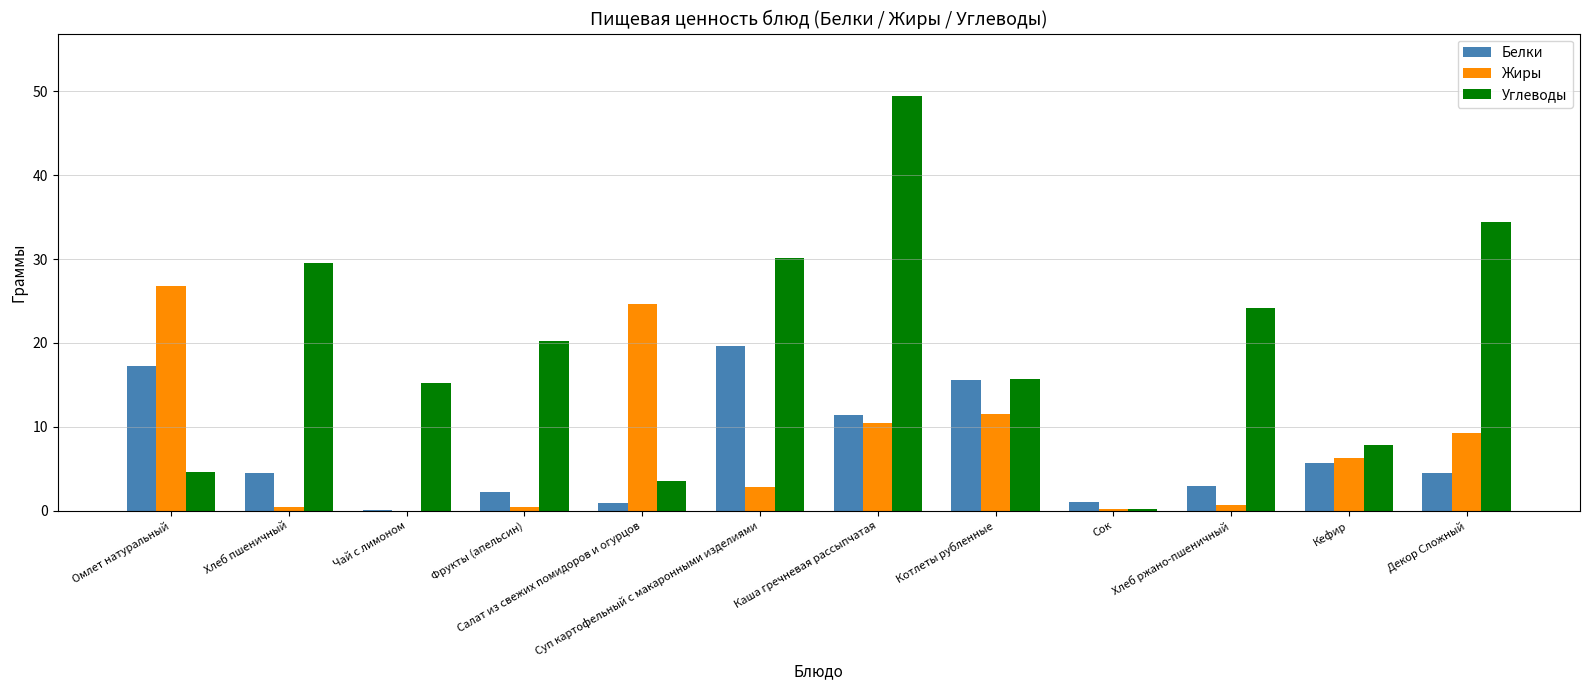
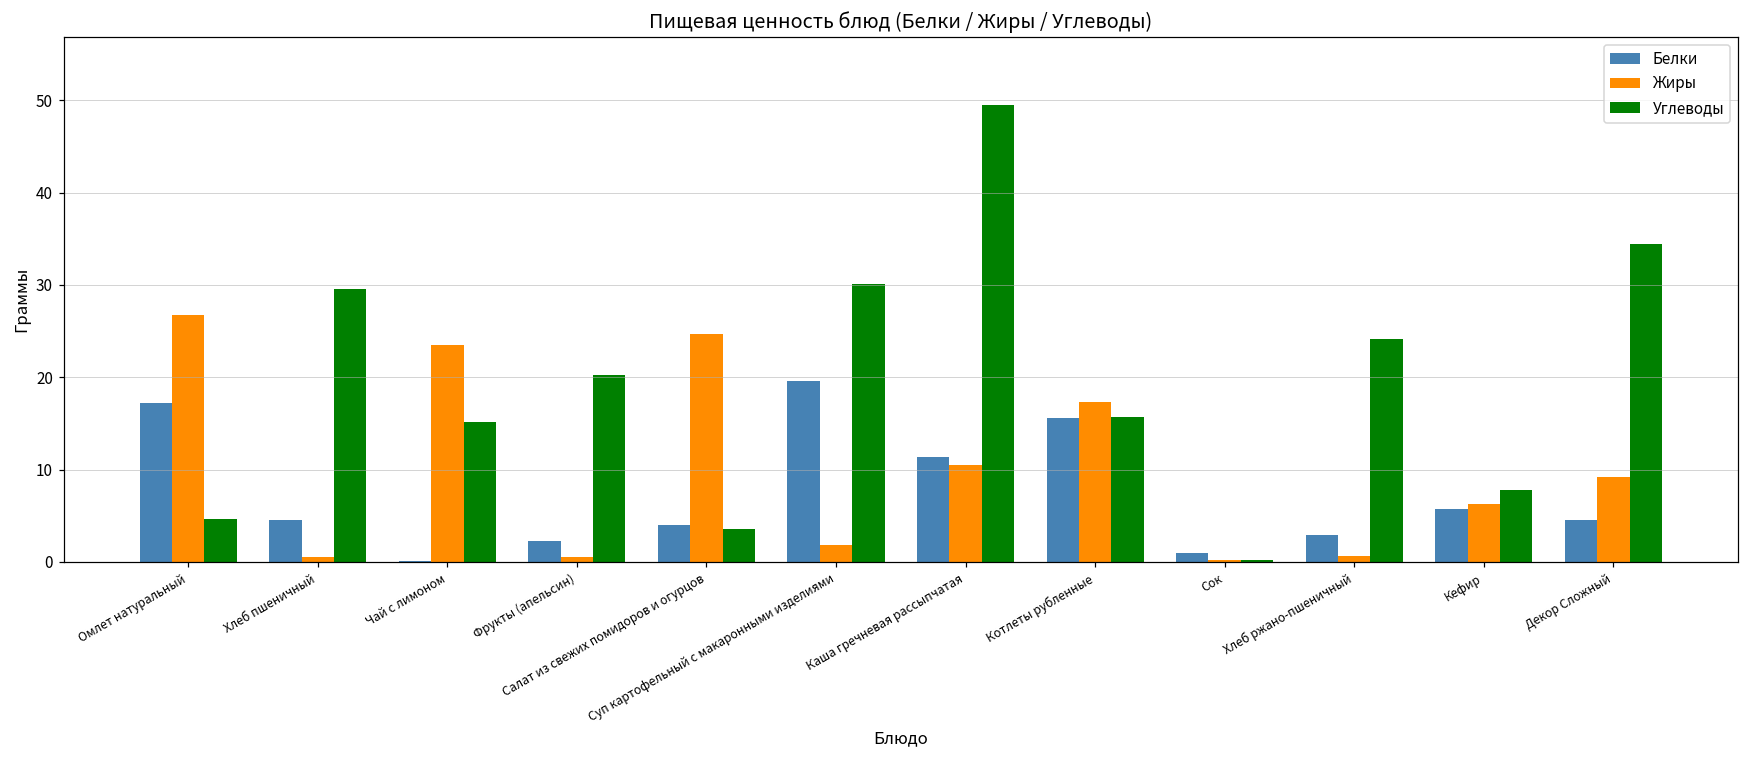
  {
    "Белки": {
      "Омлет натуральный": 17,
      "Хлеб пшеничный": 5,
      "Фрукты (апельсин)": 2,
-     "Салат из свежих помидоров и огурцов": 1,
+     "Салат из свежих помидоров и огурцов": 4,
      "Суп картофельный с макаронными изделиями": 20,
      "Каша гречневая рассыпчатая": 11,
      "Котлеты рубленные": 16,
      "Сок": 1,
      "Хлеб ржано-пшеничный": 3,
      "Кефир": 6,
      "Декор Сложный": 5
    },
    "Жиры": {
      "Омлет натуральный": 27,
      "Хлеб пшеничный": 0,
-     "Чай с лимоном": 0,
+     "Чай с лимоном": 24,
      "Фрукты (апельсин)": 1,
      "Салат из свежих помидоров и огурцов": 25,
-     "Суп картофельный с макаронными изделиями": 3,
+     "Суп картофельный с макаронными изделиями": 2,
      "Каша гречневая рассыпчатая": 10,
-     "Котлеты рубленные": 12,
+     "Котлеты рубленные": 17,
      "Хлеб ржано-пшеничный": 1,
      "Кефир": 6,
      "Декор Сложный": 9
    },
    "Углеводы": {
      "Омлет натуральный": 5,
      "Хлеб пшеничный": 30,
      "Чай с лимоном": 15,
      "Фрукты (апельсин)": 20,
      "Салат из свежих помидоров и огурцов": 4,
      "Суп картофельный с макаронными изделиями": 30,
      "Каша гречневая рассыпчатая": 49,
      "Котлеты рубленные": 16,
      "Хлеб ржано-пшеничный": 24,
      "Кефир": 8,
      "Декор Сложный": 34
    }
  }
